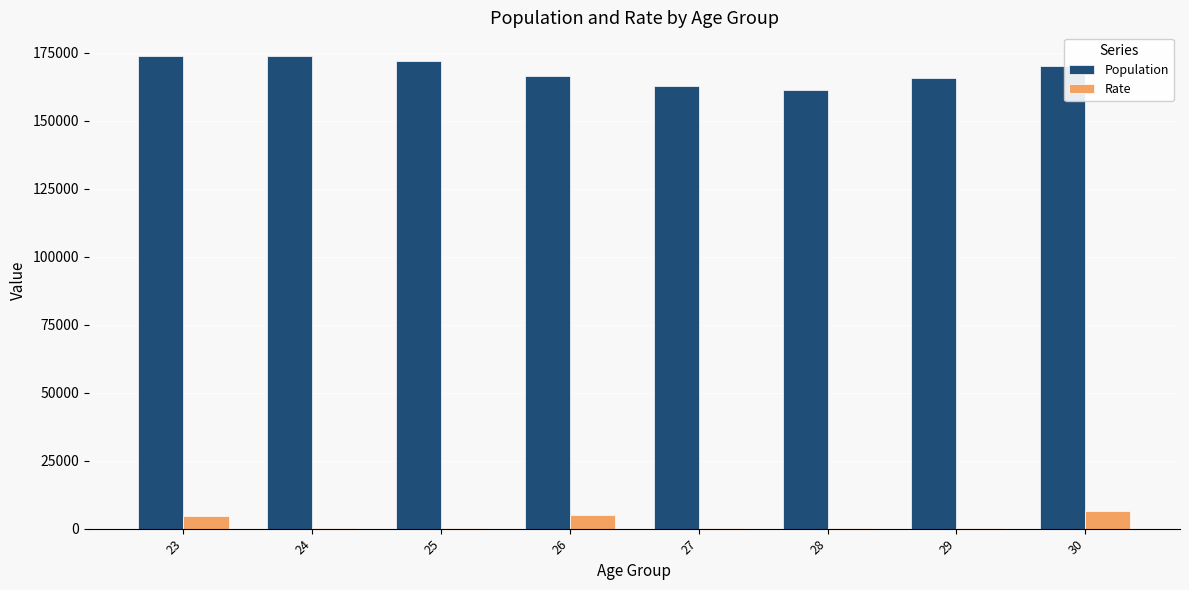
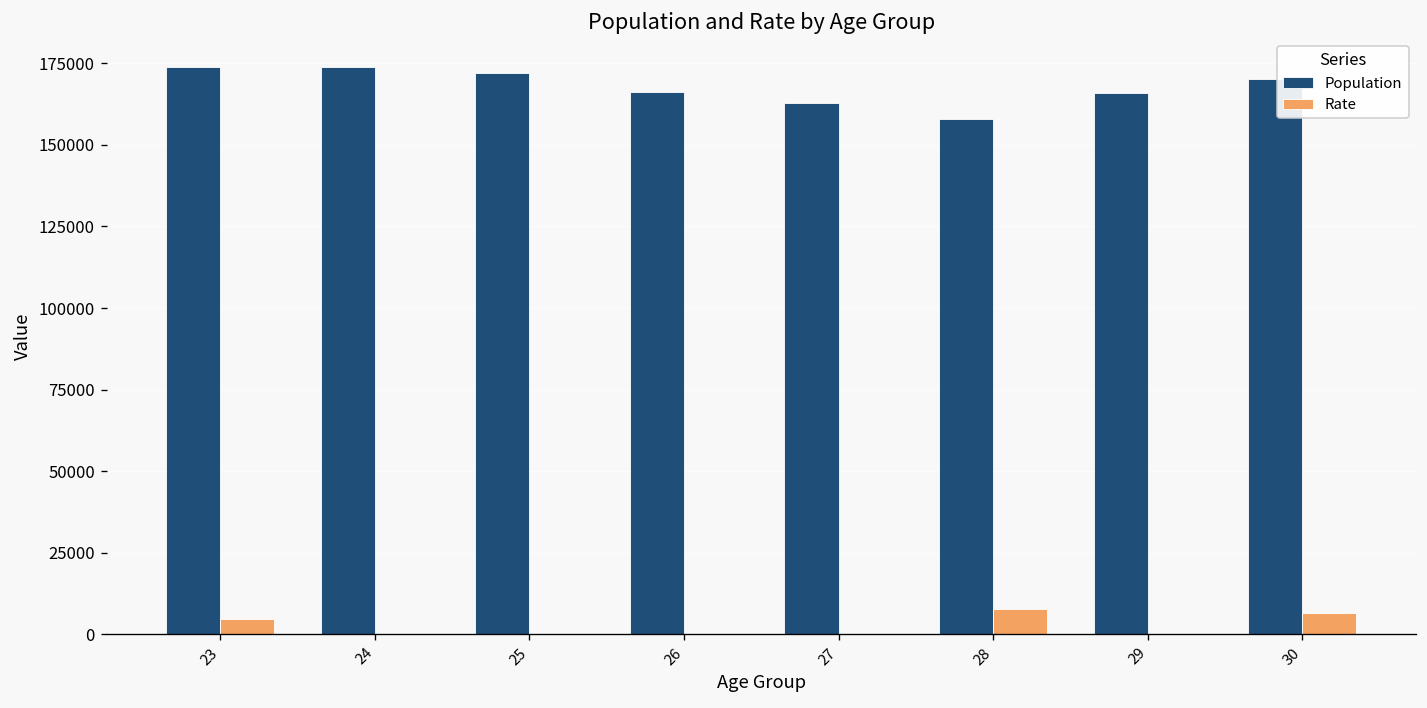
  {
    "Population": {
      "23": 174000,
      "24": 174000,
      "25": 172000,
      "26": 166000,
      "27": 163000,
-     "28": 161000,
+     "28": 158000,
      "29": 166000,
      "30": 170000
    },
    "Rate": {
      "23": 5000,
-     "26": 5000,
-     "28": 0,
+     "26": 0,
+     "28": 8000,
      "30": 6000
    }
  }
